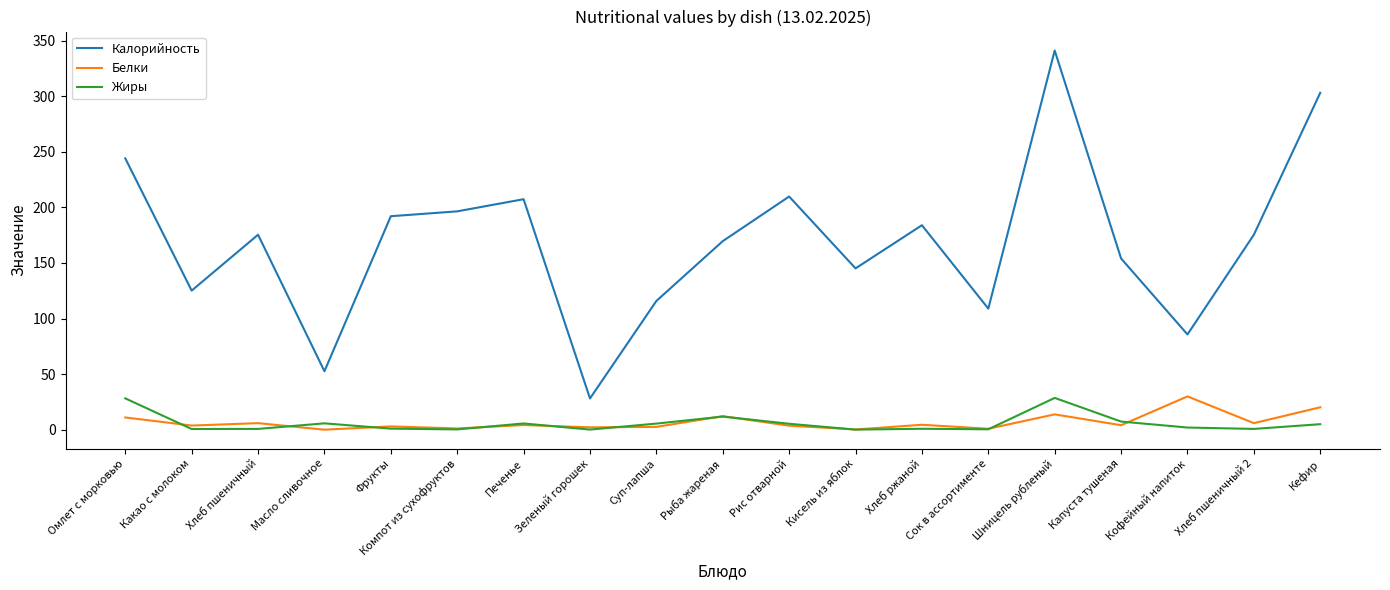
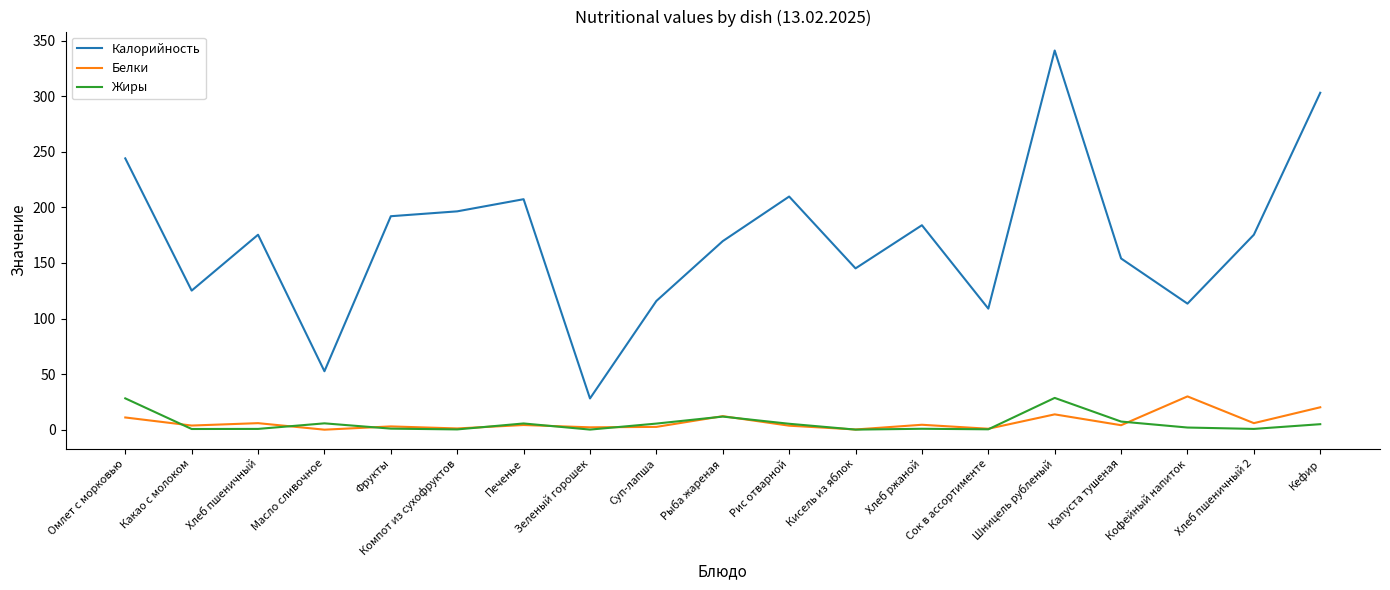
  {
    "Калорийность": {
      "Омлет с морковью": 244,
      "Какао с молоком": 125,
      "Хлеб пшеничный": 175,
      "Масло сливочное": 53,
      "Фрукты": 192,
      "Компот из сухофруктов": 196,
      "Печенье": 207,
      "Зеленый горошек": 28,
      "Суп-лапша": 116,
      "Рыба жареная": 170,
      "Рис отварной": 210,
      "Кисель из яблок": 145,
      "Хлеб ржаной": 184,
      "Сок в ассортименте": 109,
      "Шницель рубленый": 341,
      "Капуста тушеная": 154,
-     "Кофейный напиток": 86,
+     "Кофейный напиток": 113,
      "Хлеб пшеничный 2": 175,
      "Кефир": 303
    },
    "Белки": {
      "Омлет с морковью": 11,
      "Какао с молоком": 4,
      "Хлеб пшеничный": 6,
      "Масло сливочное": 0,
      "Суп-лапша": 3,
      "Хлеб ржаной": 4,
      "Шницель рубленый": 14,
      "Капуста тушеная": 4,
      "Кофейный напиток": 30,
      "Хлеб пшеничный 2": 6,
      "Кефир": 20
    },
    "Жиры": {
      "Омлет с морковью": 28,
      "Какао с молоком": 1,
      "Хлеб пшеничный": 1,
      "Масло сливочное": 6,
      "Суп-лапша": 6,
      "Хлеб ржаной": 1,
      "Шницель рубленый": 29,
      "Капуста тушеная": 7,
      "Кофейный напиток": 2,
      "Хлеб пшеничный 2": 1,
      "Кефир": 5
    }
  }
